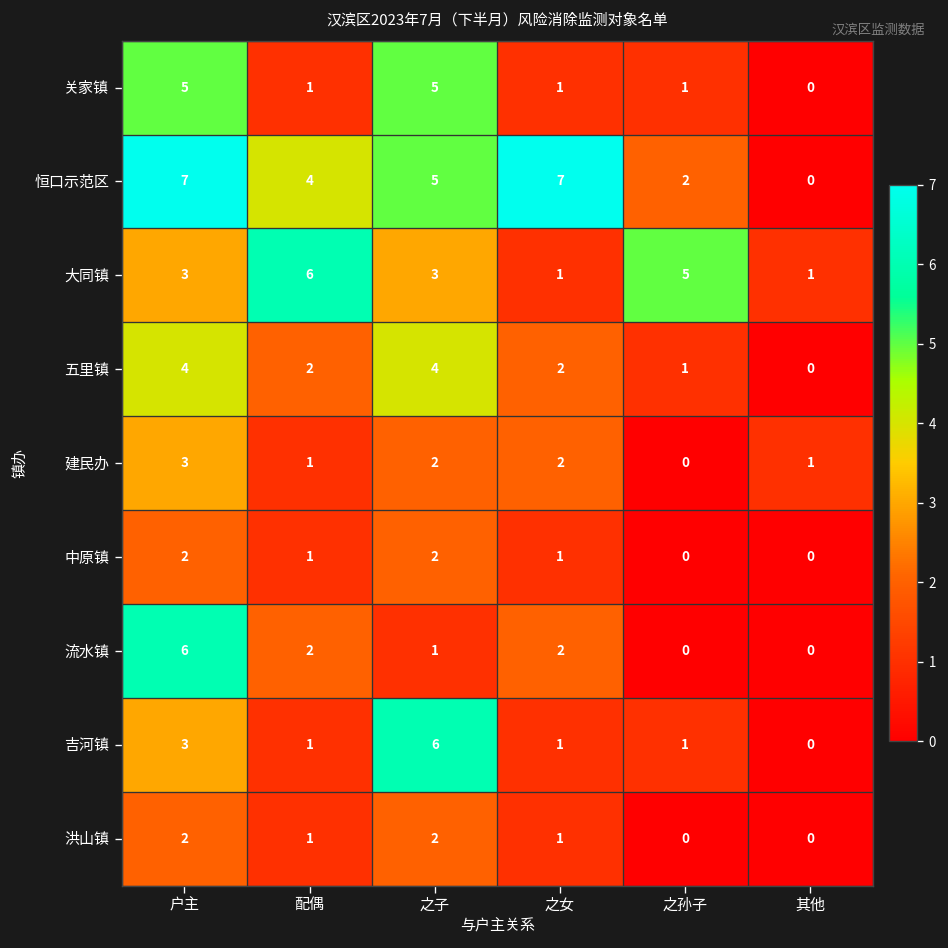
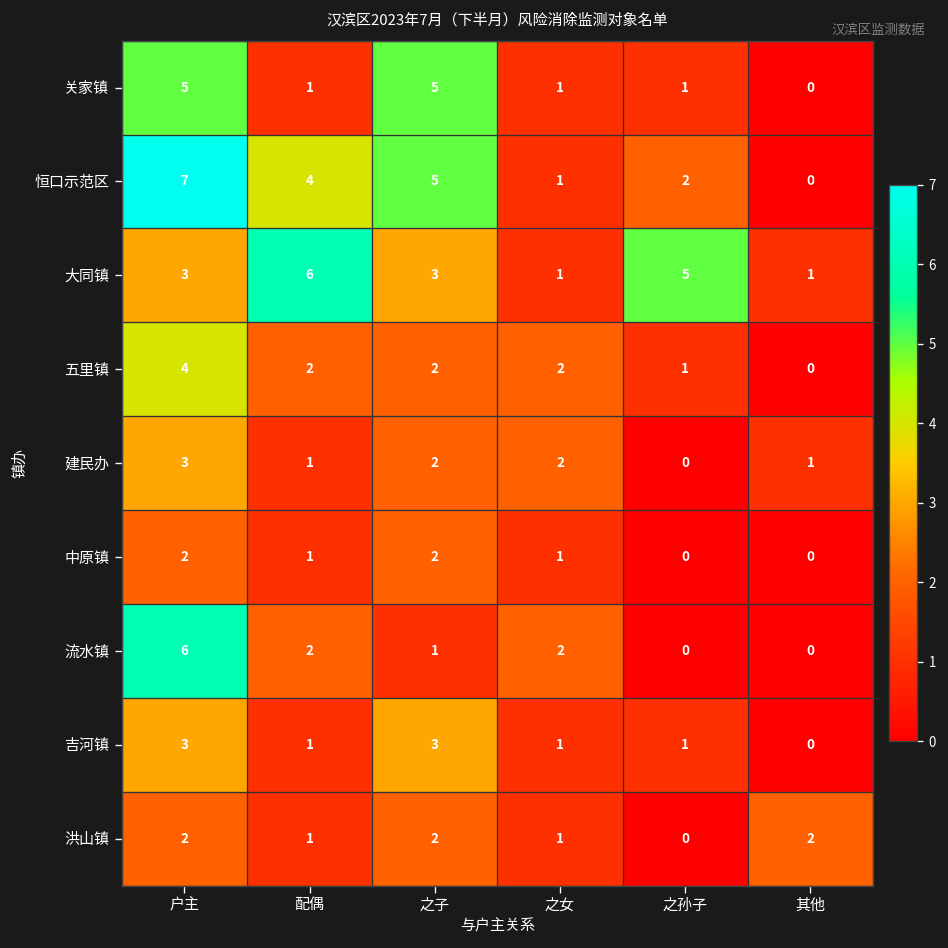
  {
    "关家镇": {
      "户主": 5,
      "配偶": 1,
      "之子": 5,
      "之女": 1,
      "之孙子": 1,
      "其他": 0
    },
    "恒口示范区": {
      "户主": 7,
      "配偶": 4,
      "之子": 5,
-     "之女": 7,
+     "之女": 1,
      "之孙子": 2,
      "其他": 0
    },
    "大同镇": {
      "户主": 3,
      "配偶": 6,
      "之子": 3,
      "之女": 1,
      "之孙子": 5,
      "其他": 1
    },
    "五里镇": {
      "户主": 4,
      "配偶": 2,
-     "之子": 4,
+     "之子": 2,
      "之女": 2,
      "之孙子": 1,
      "其他": 0
    },
    "建民办": {
      "户主": 3,
      "配偶": 1,
      "之子": 2,
      "之女": 2,
      "之孙子": 0,
      "其他": 1
    },
    "中原镇": {
      "户主": 2,
      "配偶": 1,
      "之子": 2,
      "之女": 1,
      "之孙子": 0,
      "其他": 0
    },
    "流水镇": {
      "户主": 6,
      "配偶": 2,
      "之子": 1,
      "之女": 2,
      "之孙子": 0,
      "其他": 0
    },
    "吉河镇": {
      "户主": 3,
      "配偶": 1,
-     "之子": 6,
+     "之子": 3,
      "之女": 1,
      "之孙子": 1,
      "其他": 0
    },
    "洪山镇": {
      "户主": 2,
      "配偶": 1,
      "之子": 2,
      "之女": 1,
      "之孙子": 0,
-     "其他": 0
+     "其他": 2
    }
  }
